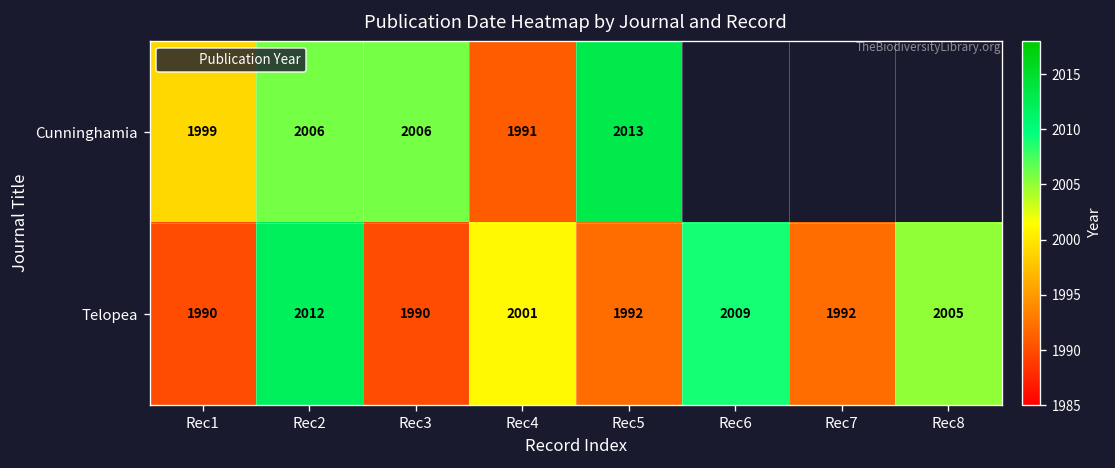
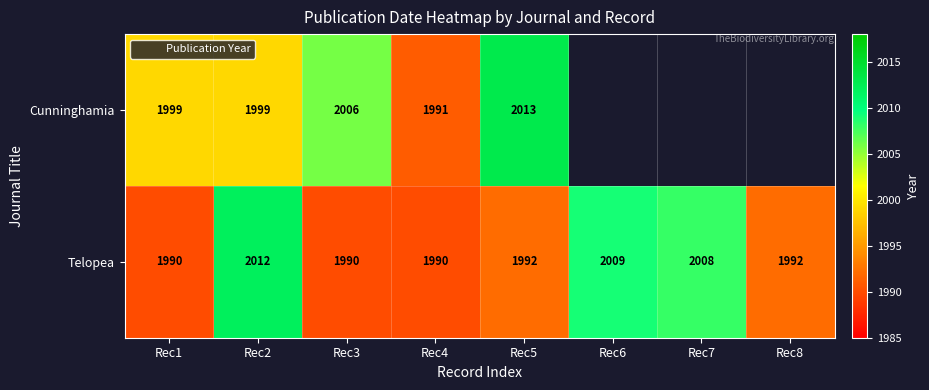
  {
    "Cunninghamia": {
      "Rec1": 1999,
-     "Rec2": 2006,
+     "Rec2": 1999,
      "Rec3": 2006,
      "Rec4": 1991,
      "Rec5": 2013
    },
    "Telopea": {
      "Rec1": 1990,
      "Rec2": 2012,
      "Rec3": 1990,
-     "Rec4": 2001,
+     "Rec4": 1990,
      "Rec5": 1992,
      "Rec6": 2009,
-     "Rec7": 1992,
-     "Rec8": 2005
+     "Rec7": 2008,
+     "Rec8": 1992
    }
  }
